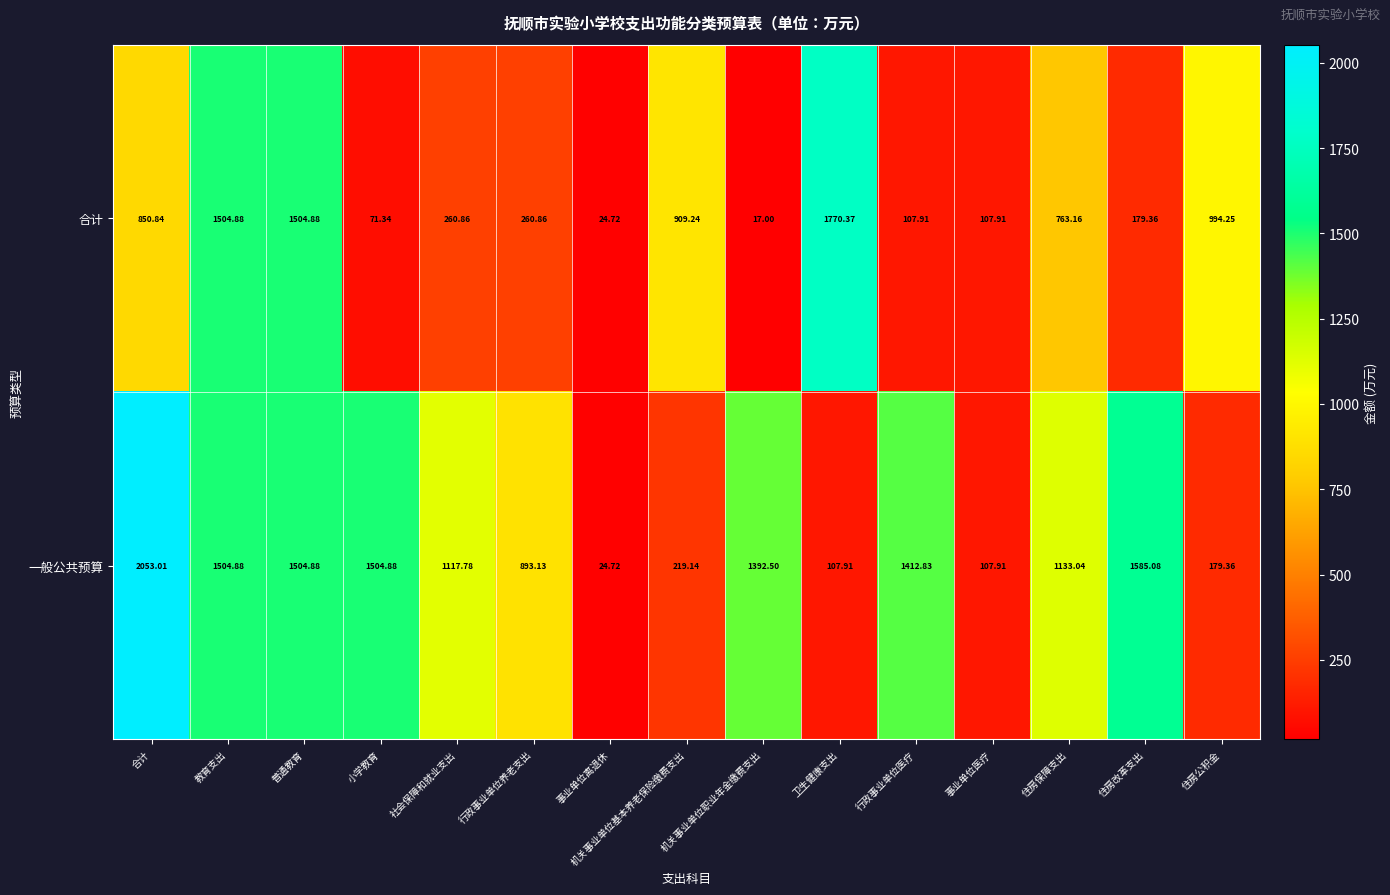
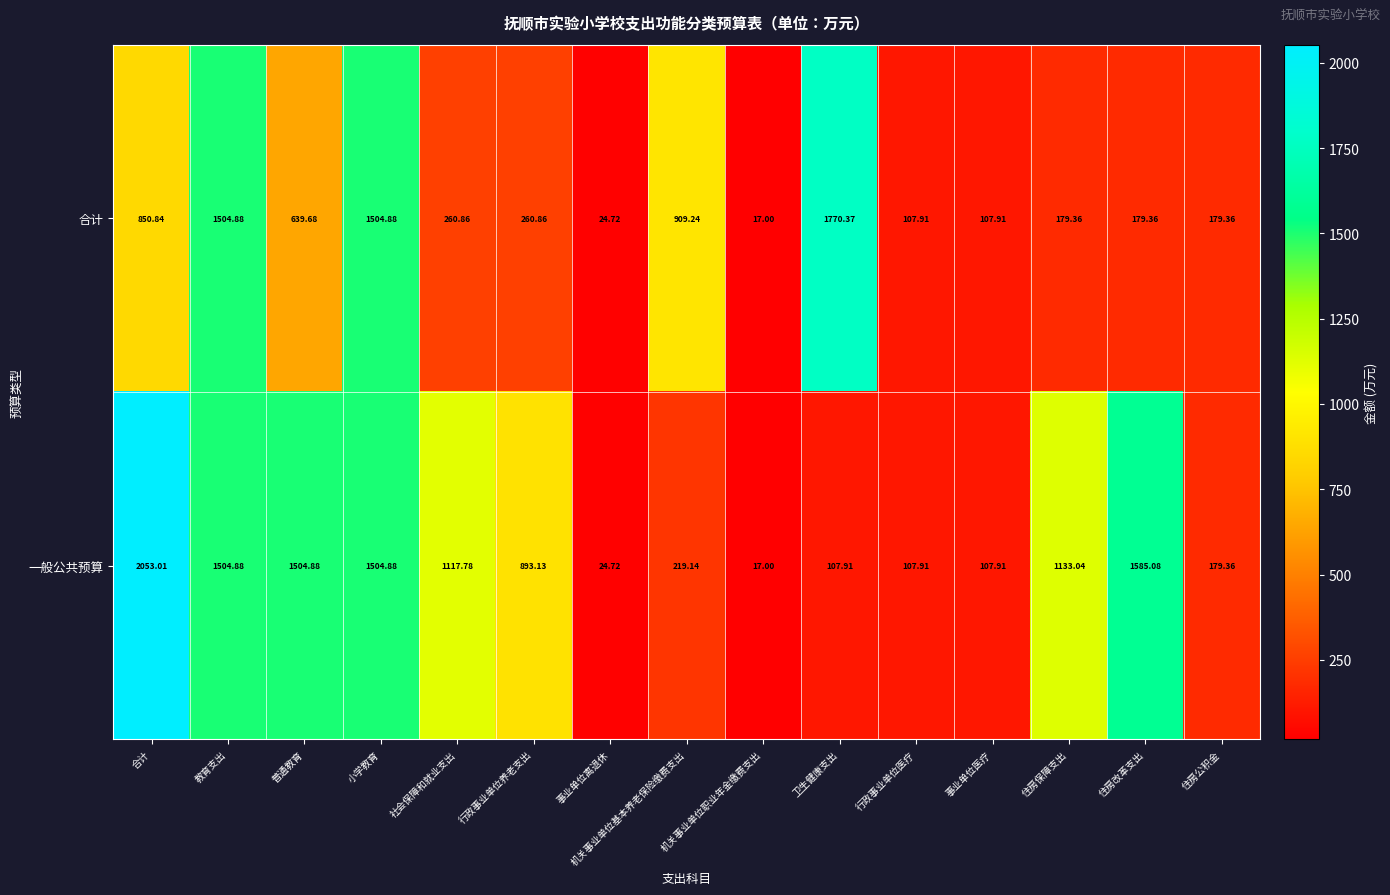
  {
    "合计": {
      "合计": 850.84,
      "教育支出": 1504.88,
-     "普通教育": 1504.88,
-     "小学教育": 71.34,
+     "普通教育": 639.68,
+     "小学教育": 1504.88,
      "社会保障和就业支出": 260.86,
      "行政事业单位养老支出": 260.86,
      "事业单位离退休": 24.72,
      "机关事业单位基本养老保险缴费支出": 909.24,
      "机关事业单位职业年金缴费支出": 17.00,
      "卫生健康支出": 1770.37,
      "行政事业单位医疗": 107.91,
      "事业单位医疗": 107.91,
-     "住房保障支出": 763.16,
+     "住房保障支出": 179.36,
      "住房改革支出": 179.36,
-     "住房公积金": 994.25
+     "住房公积金": 179.36
    },
    "一般公共预算": {
      "合计": 2053.01,
      "教育支出": 1504.88,
      "普通教育": 1504.88,
      "小学教育": 1504.88,
      "社会保障和就业支出": 1117.78,
      "行政事业单位养老支出": 893.13,
      "事业单位离退休": 24.72,
      "机关事业单位基本养老保险缴费支出": 219.14,
-     "机关事业单位职业年金缴费支出": 1392.50,
+     "机关事业单位职业年金缴费支出": 17.00,
      "卫生健康支出": 107.91,
-     "行政事业单位医疗": 1412.83,
+     "行政事业单位医疗": 107.91,
      "事业单位医疗": 107.91,
      "住房保障支出": 1133.04,
      "住房改革支出": 1585.08,
      "住房公积金": 179.36
    }
  }
